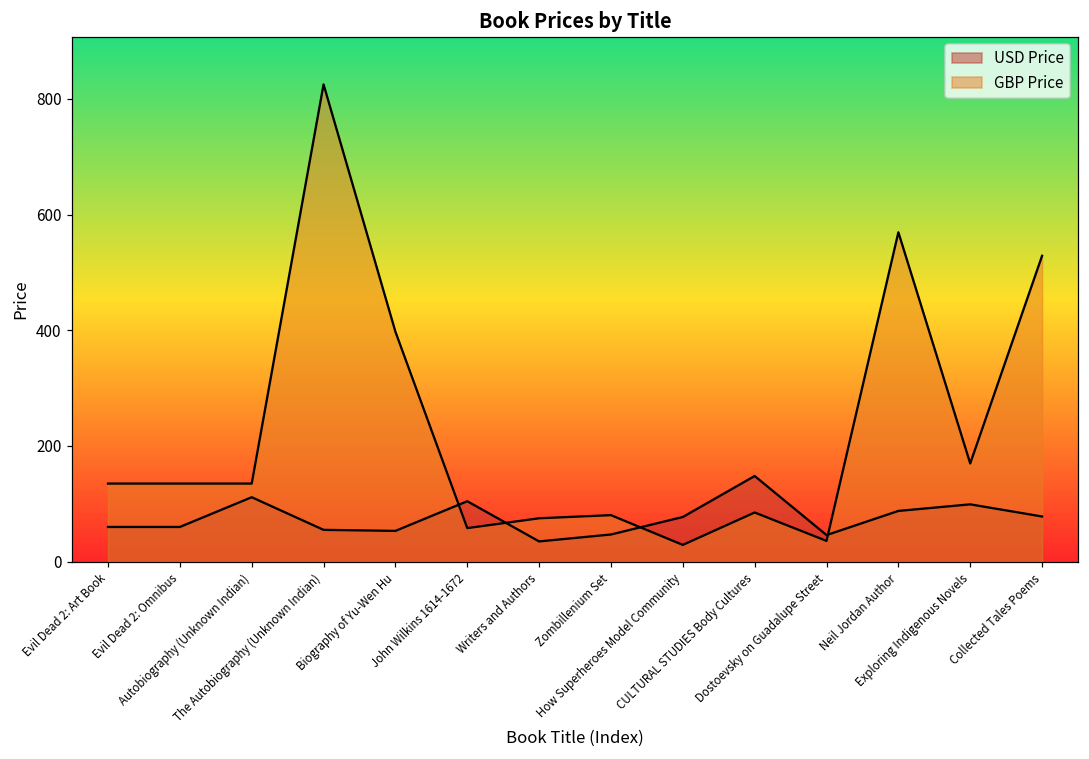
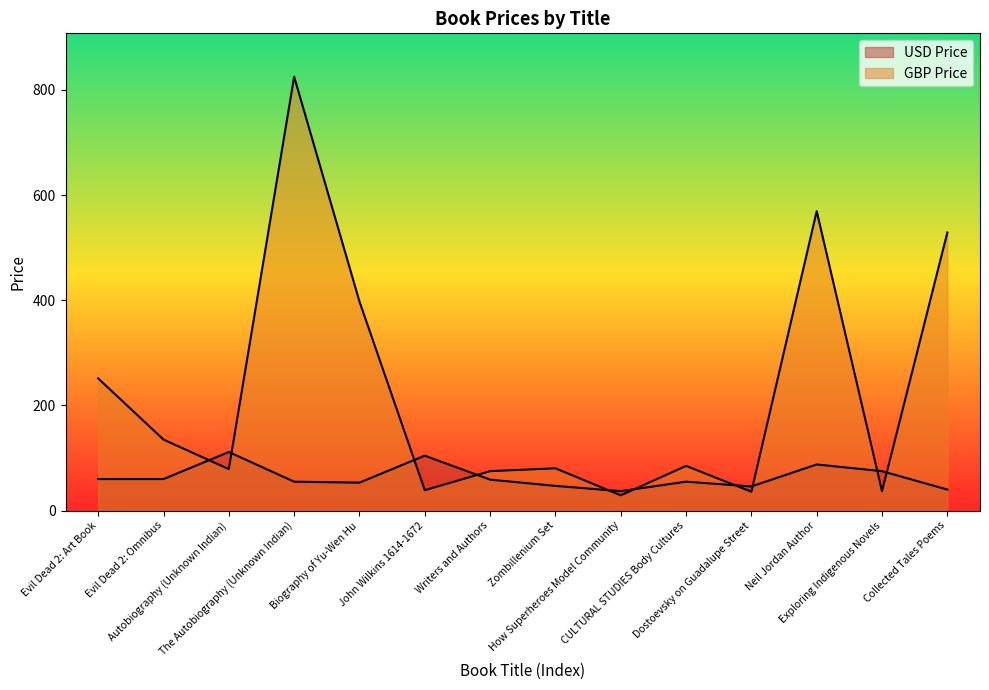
  {
    "USD Price": {
      "Evil Dead 2: Art Book": 60,
      "Evil Dead 2: Omnibus": 60,
      "Autobiography (Unknown Indian)": 110,
      "The Autobiography (Unknown Indian)": 60,
      "Biography of Yu-Wen Hu": 50,
      "John Wilkins 1614-1672": 100,
-     "Writers and Authors": 40,
+     "Writers and Authors": 60,
      "Zombillenium Set": 50,
-     "How Superheroes Model Community": 80,
-     "CULTURAL STUDIES Body Cultures": 150,
+     "How Superheroes Model Community": 40,
+     "CULTURAL STUDIES Body Cultures": 60,
      "Dostoevsky on Guadalupe Street": 50,
      "Neil Jordan Author": 90,
-     "Exploring Indigenous Novels": 100,
-     "Collected Tales Poems": 80
+     "Exploring Indigenous Novels": 80,
+     "Collected Tales Poems": 40
    },
    "GBP Price": {
-     "Evil Dead 2: Art Book": 140,
+     "Evil Dead 2: Art Book": 250,
      "Evil Dead 2: Omnibus": 140,
-     "Autobiography (Unknown Indian)": 140,
+     "Autobiography (Unknown Indian)": 80,
      "The Autobiography (Unknown Indian)": 830,
      "Biography of Yu-Wen Hu": 400,
-     "John Wilkins 1614-1672": 60,
+     "John Wilkins 1614-1672": 40,
      "Writers and Authors": 80,
      "Zombillenium Set": 80,
      "How Superheroes Model Community": 30,
      "CULTURAL STUDIES Body Cultures": 90,
      "Dostoevsky on Guadalupe Street": 40,
      "Neil Jordan Author": 570,
-     "Exploring Indigenous Novels": 170,
+     "Exploring Indigenous Novels": 40,
      "Collected Tales Poems": 530
    }
  }
